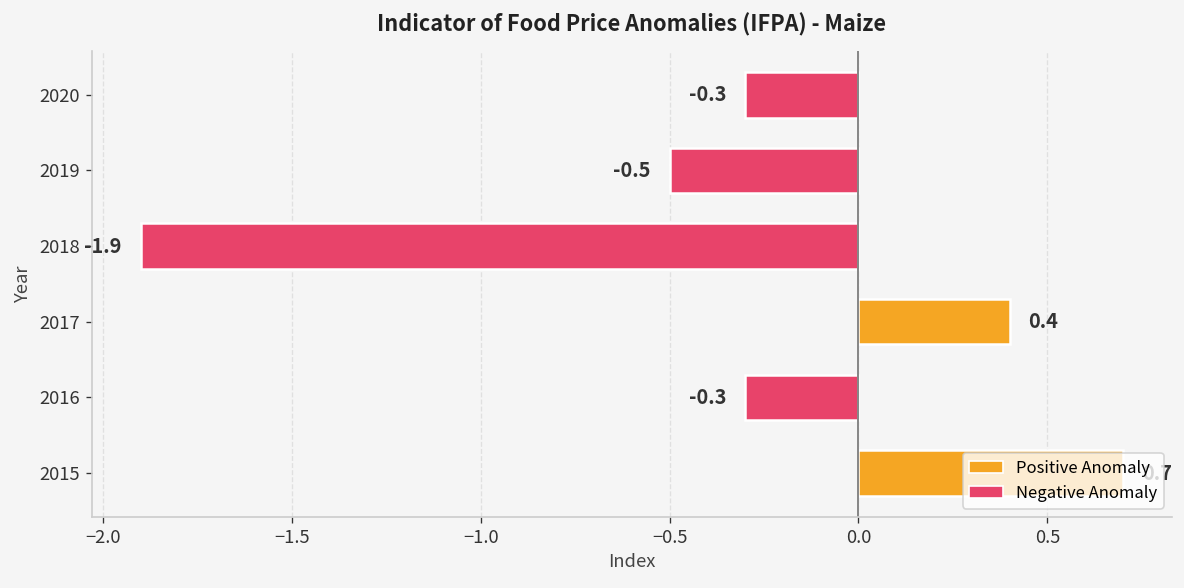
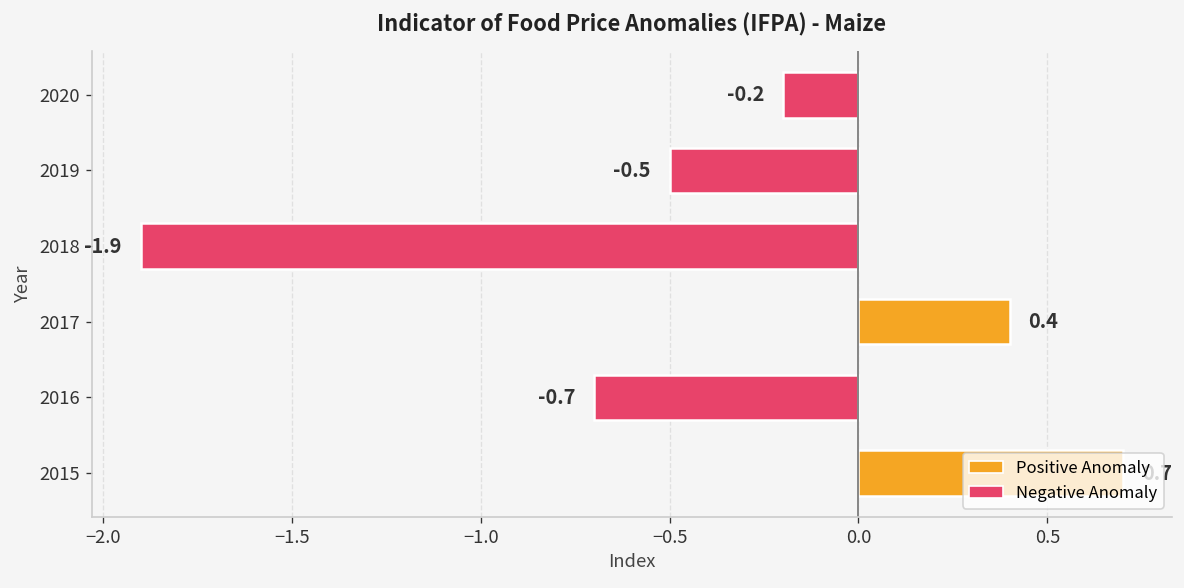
  {
-   "2020": -0.3,
+   "2020": -0.2,
    "2019": -0.5,
    "2018": -1.9,
    "2017": 0.4,
-   "2016": -0.3
+   "2016": -0.7
  }
